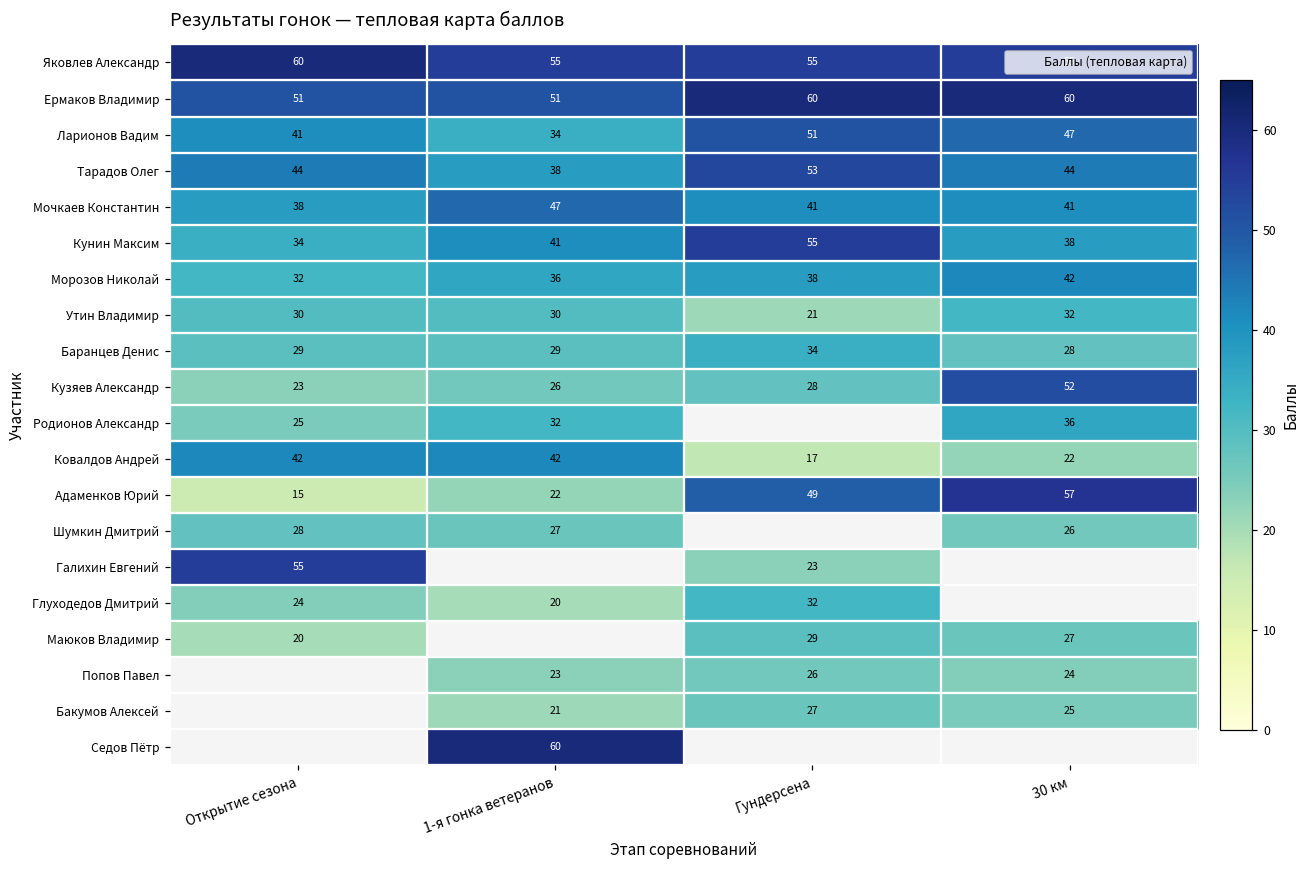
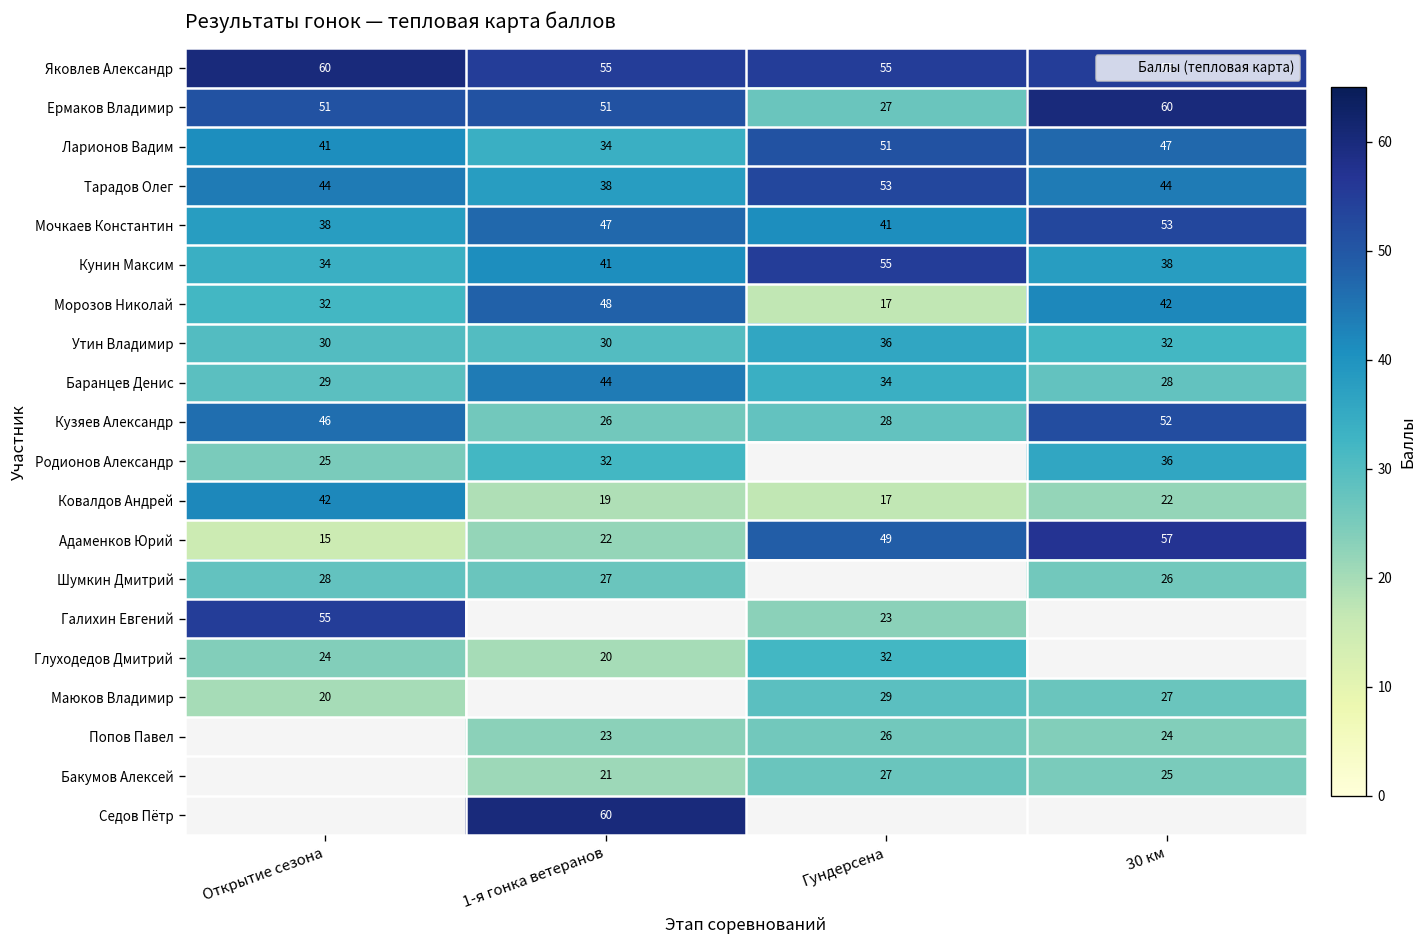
  {
    "Яковлев Александр": {
      "Открытие сезона": 60,
      "1-я гонка ветеранов": 55,
      "Гундерсена": 55
    },
    "Ермаков Владимир": {
      "Открытие сезона": 51,
      "1-я гонка ветеранов": 51,
-     "Гундерсена": 60,
+     "Гундерсена": 27,
      "30 км": 60
    },
    "Ларионов Вадим": {
      "Открытие сезона": 41,
      "1-я гонка ветеранов": 34,
      "Гундерсена": 51,
      "30 км": 47
    },
    "Тарадов Олег": {
      "Открытие сезона": 44,
      "1-я гонка ветеранов": 38,
      "Гундерсена": 53,
      "30 км": 44
    },
    "Мочкаев Константин": {
      "Открытие сезона": 38,
      "1-я гонка ветеранов": 47,
      "Гундерсена": 41,
-     "30 км": 41
+     "30 км": 53
    },
    "Кунин Максим": {
      "Открытие сезона": 34,
      "1-я гонка ветеранов": 41,
      "Гундерсена": 55,
      "30 км": 38
    },
    "Морозов Николай": {
      "Открытие сезона": 32,
-     "1-я гонка ветеранов": 36,
-     "Гундерсена": 38,
+     "1-я гонка ветеранов": 48,
+     "Гундерсена": 17,
      "30 км": 42
    },
    "Утин Владимир": {
      "Открытие сезона": 30,
      "1-я гонка ветеранов": 30,
-     "Гундерсена": 21,
+     "Гундерсена": 36,
      "30 км": 32
    },
    "Баранцев Денис": {
      "Открытие сезона": 29,
-     "1-я гонка ветеранов": 29,
+     "1-я гонка ветеранов": 44,
      "Гундерсена": 34,
      "30 км": 28
    },
    "Кузяев Александр": {
-     "Открытие сезона": 23,
+     "Открытие сезона": 46,
      "1-я гонка ветеранов": 26,
      "Гундерсена": 28,
      "30 км": 52
    },
    "Родионов Александр": {
      "Открытие сезона": 25,
      "1-я гонка ветеранов": 32,
      "30 км": 36
    },
    "Ковалдов Андрей": {
      "Открытие сезона": 42,
-     "1-я гонка ветеранов": 42,
+     "1-я гонка ветеранов": 19,
      "Гундерсена": 17,
      "30 км": 22
    },
    "Адаменков Юрий": {
      "Открытие сезона": 15,
      "1-я гонка ветеранов": 22,
      "Гундерсена": 49,
      "30 км": 57
    },
    "Шумкин Дмитрий": {
      "Открытие сезона": 28,
      "1-я гонка ветеранов": 27,
      "30 км": 26
    },
    "Галихин Евгений": {
      "Открытие сезона": 55,
      "Гундерсена": 23
    },
    "Глуходедов Дмитрий": {
      "Открытие сезона": 24,
      "1-я гонка ветеранов": 20,
      "Гундерсена": 32
    },
    "Маюков Владимир": {
      "Открытие сезона": 20,
      "Гундерсена": 29,
      "30 км": 27
    },
    "Попов Павел": {
      "1-я гонка ветеранов": 23,
      "Гундерсена": 26,
      "30 км": 24
    },
    "Бакумов Алексей": {
      "1-я гонка ветеранов": 21,
      "Гундерсена": 27,
      "30 км": 25
    },
    "Седов Пётр": {
      "1-я гонка ветеранов": 60
    }
  }
